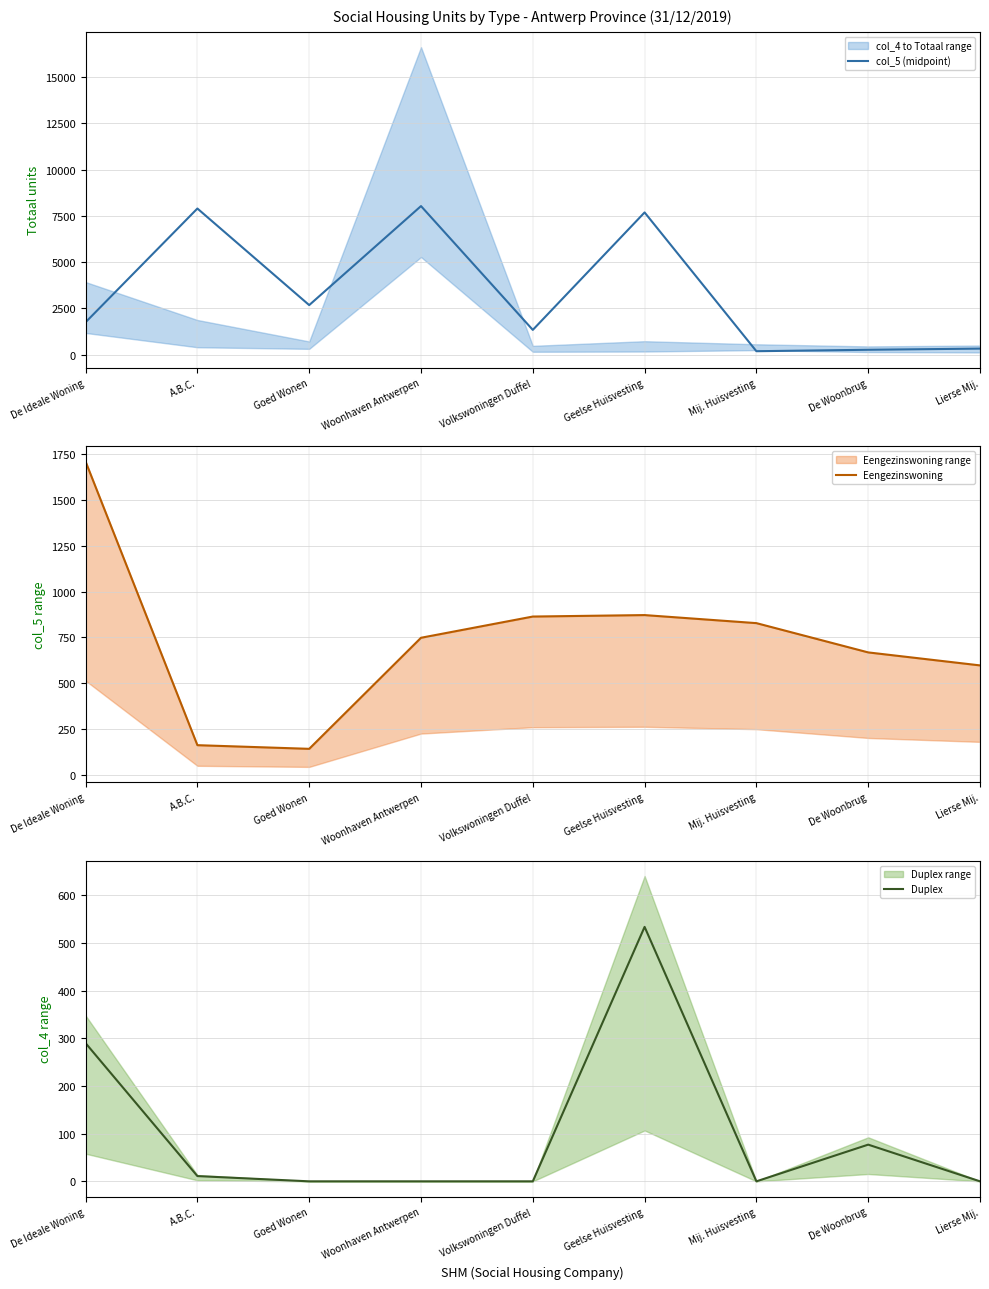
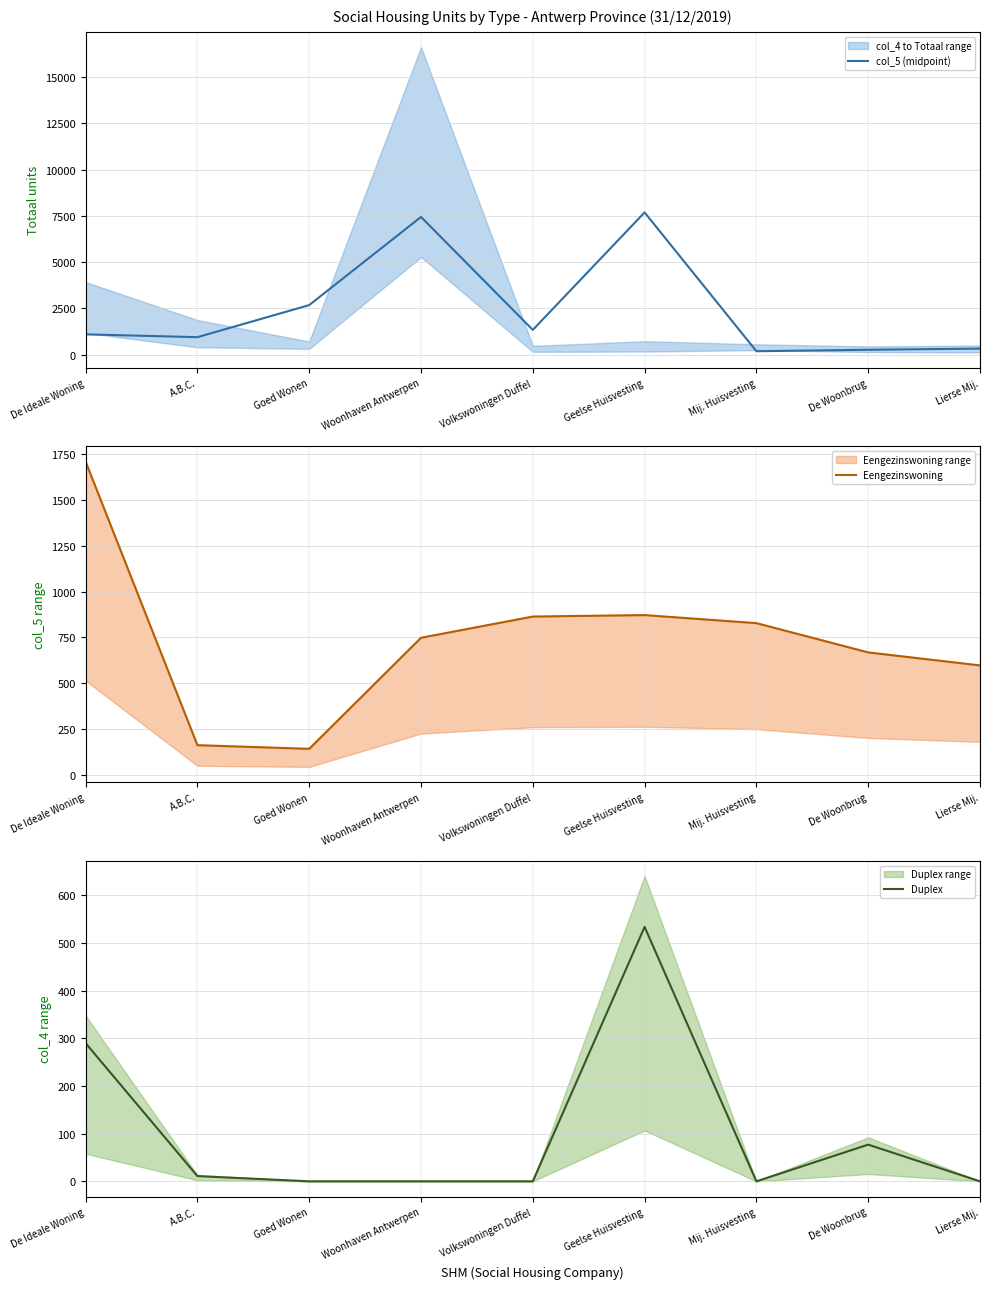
  {
    "Social Housing Units by Type - Antwerp Province (31/12/2019)": {
      "col_5 (midpoint)": {
-       "De Ideale Woning": 1800,
-       "A.B.C.": 7900,
+       "De Ideale Woning": 1100,
+       "A.B.C.": 900,
        "Goed Wonen": 2700,
-       "Woonhaven Antwerpen": 8000,
+       "Woonhaven Antwerpen": 7400,
        "Volkswoningen Duffel": 1300,
        "Geelse Huisvesting": 7700,
        "Mij. Huisvesting": 200,
        "De Woonbrug": 300,
        "Lierse Mij.": 300
      }
    }
  }
